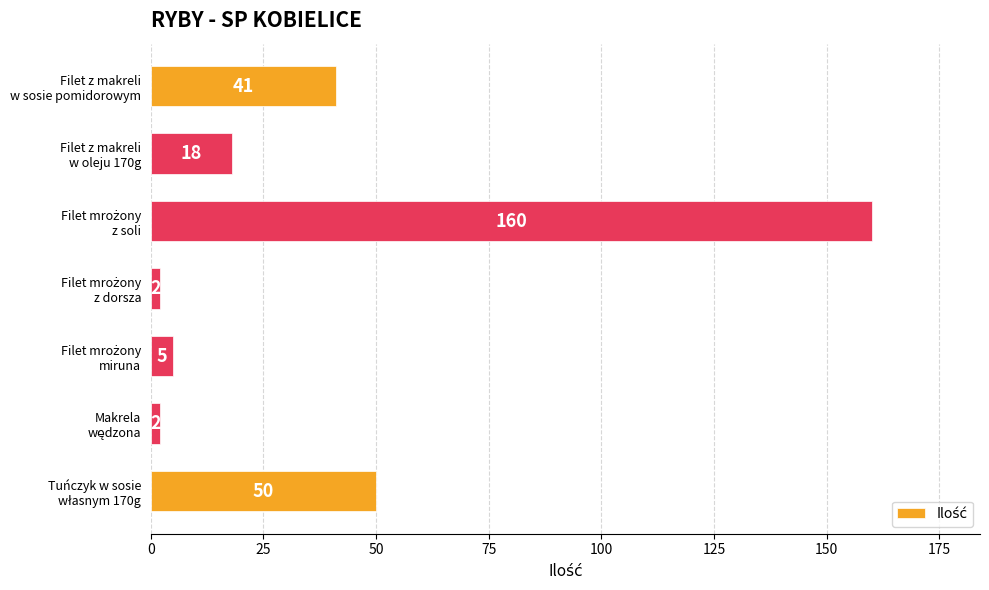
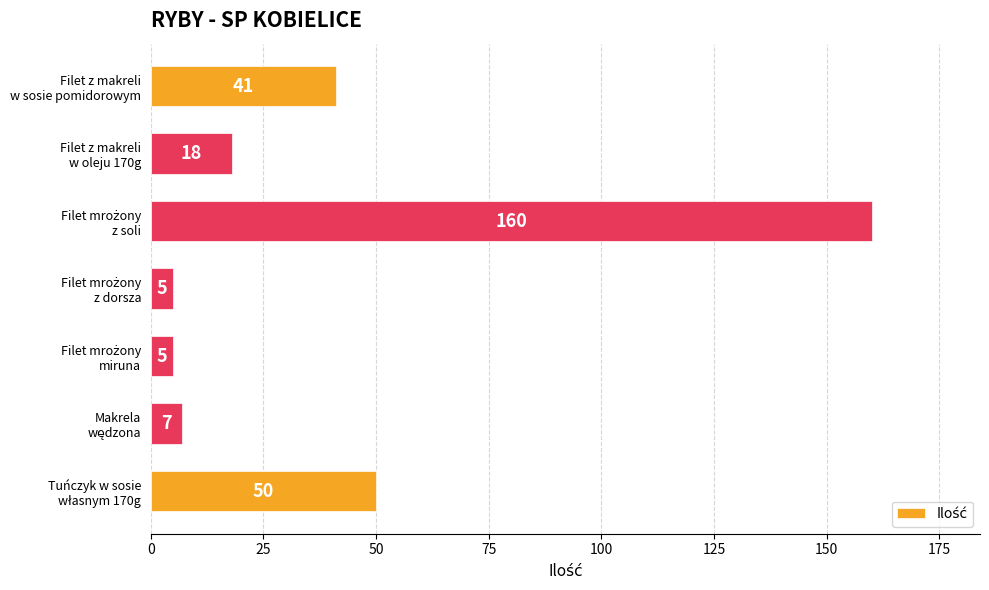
  {
    "Filet z makreli w sosie pomidorowym": 41,
    "Filet z makreli w oleju 170g": 18,
    "Filet mrożony z soli": 160,
-   "Filet mrożony z dorsza": 2,
+   "Filet mrożony z dorsza": 5,
    "Filet mrożony miruna": 5,
-   "Makrela wędzona": 2,
+   "Makrela wędzona": 7,
    "Tuńczyk w sosie własnym 170g": 50
  }
